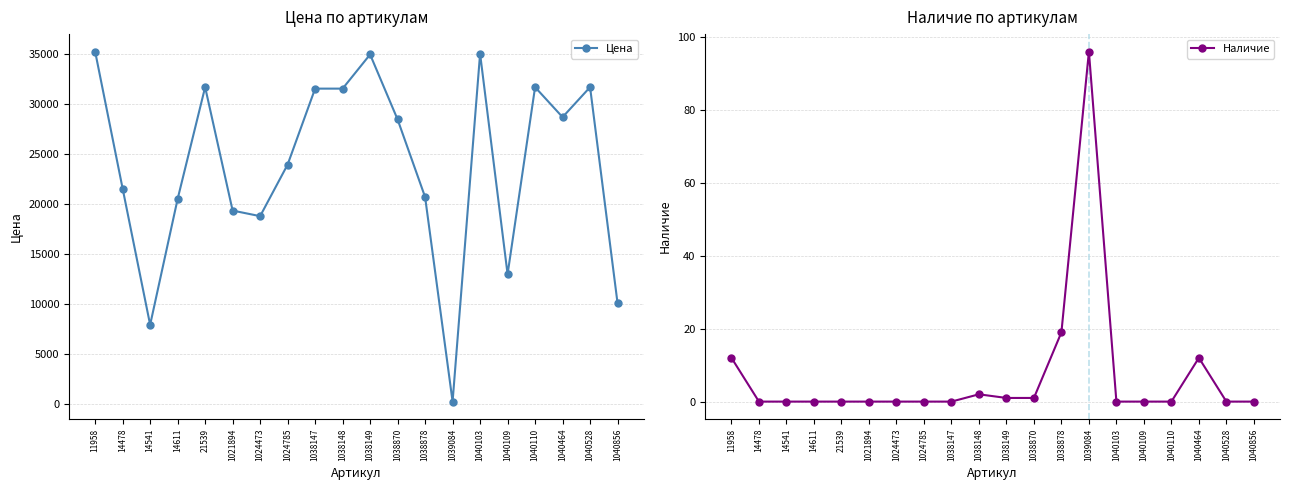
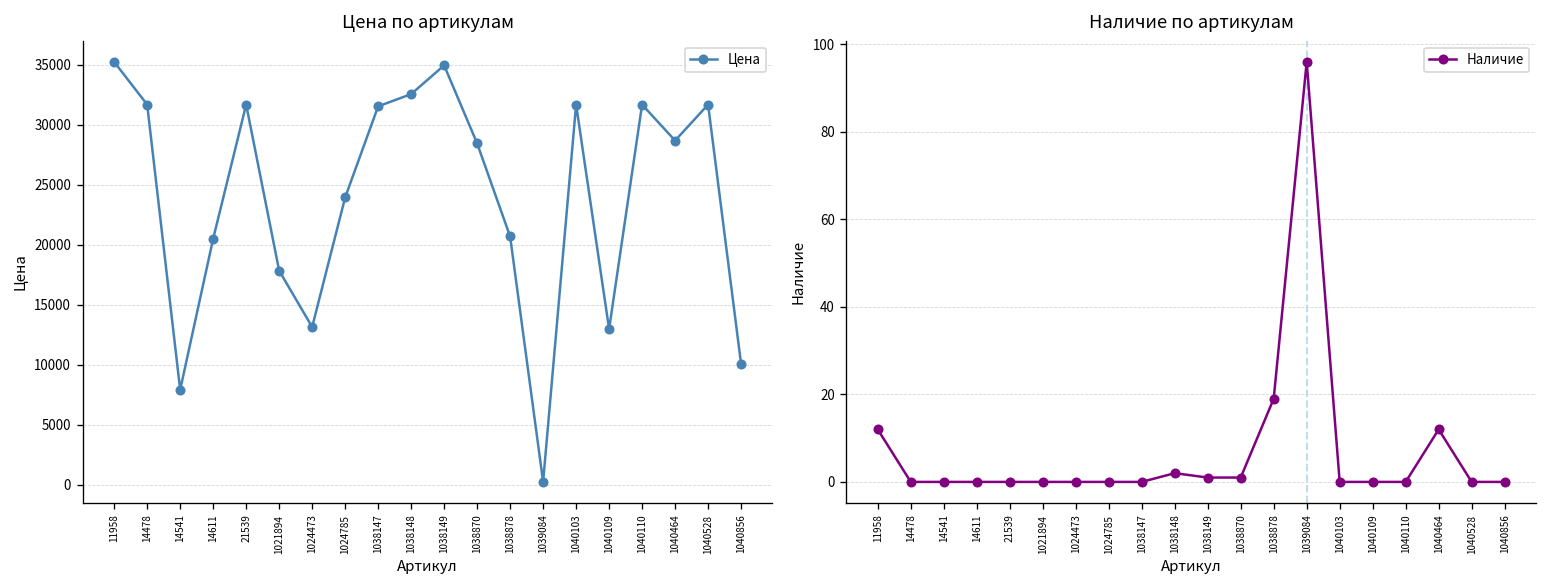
  {
    "Цена по артикулам": {
      "11958": 35000,
-     "14478": 22000,
+     "14478": 32000,
      "14541": 8000,
      "14611": 21000,
      "21539": 32000,
-     "1021894": 19000,
-     "1024473": 19000,
+     "1021894": 18000,
+     "1024473": 13000,
      "1024785": 24000,
      "1038147": 32000,
-     "1038148": 32000,
+     "1038148": 33000,
      "1038149": 35000,
      "1038870": 28000,
      "1038878": 21000,
      "1039084": 0,
-     "1040103": 35000,
+     "1040103": 32000,
      "1040109": 13000,
      "1040110": 32000,
      "1040464": 29000,
      "1040528": 32000,
      "1040856": 10000
    },
    "Наличие по артикулам": {
      "11958": 12,
      "14478": 0,
      "14541": 0,
      "14611": 0,
      "21539": 0,
      "1021894": 0,
      "1024473": 0,
      "1024785": 0,
      "1038147": 0,
      "1038148": 2,
      "1038149": 1,
      "1038870": 1,
      "1038878": 19,
      "1039084": 96,
      "1040103": 0,
      "1040109": 0,
      "1040110": 0,
      "1040464": 12,
      "1040528": 0,
      "1040856": 0
    }
  }
